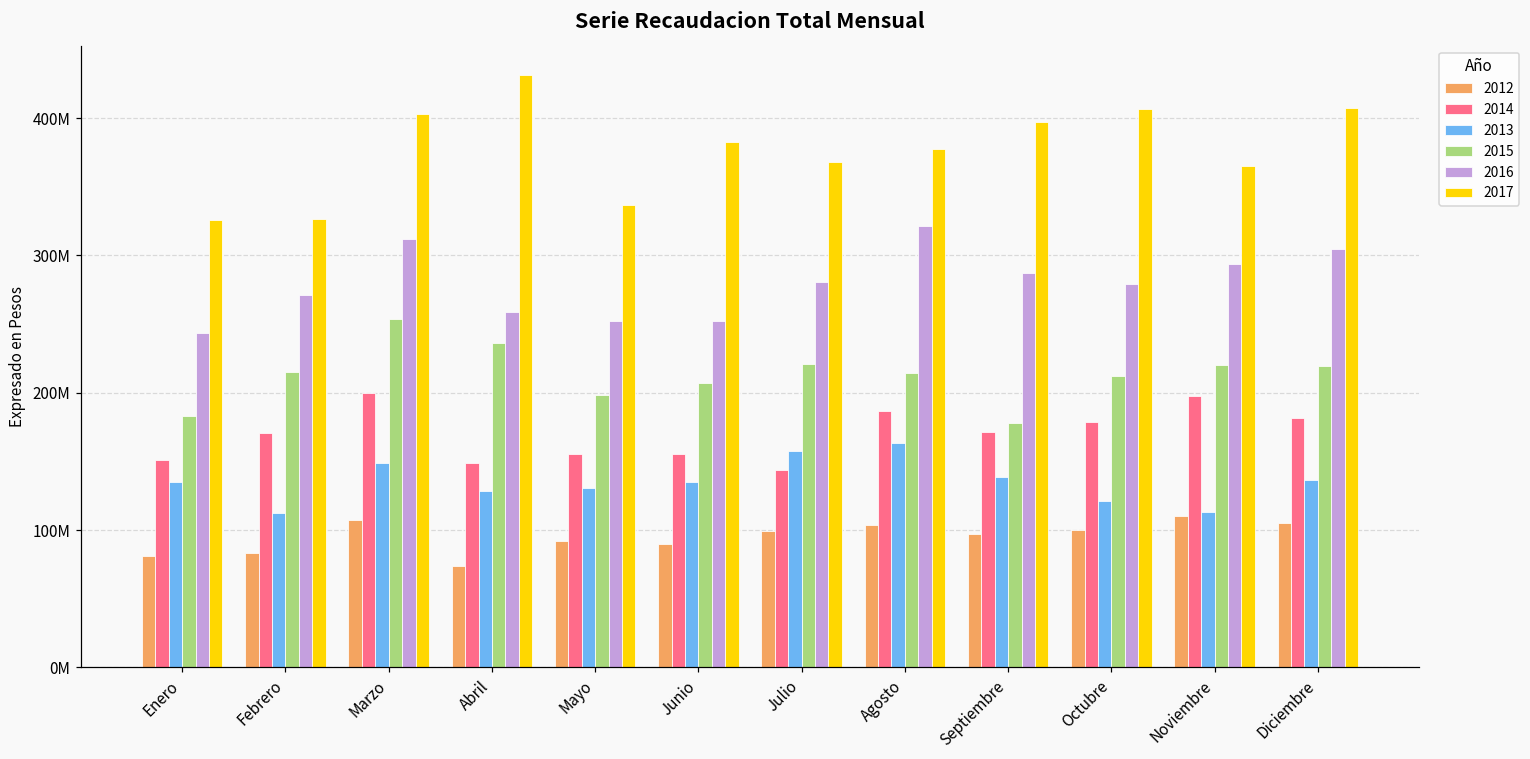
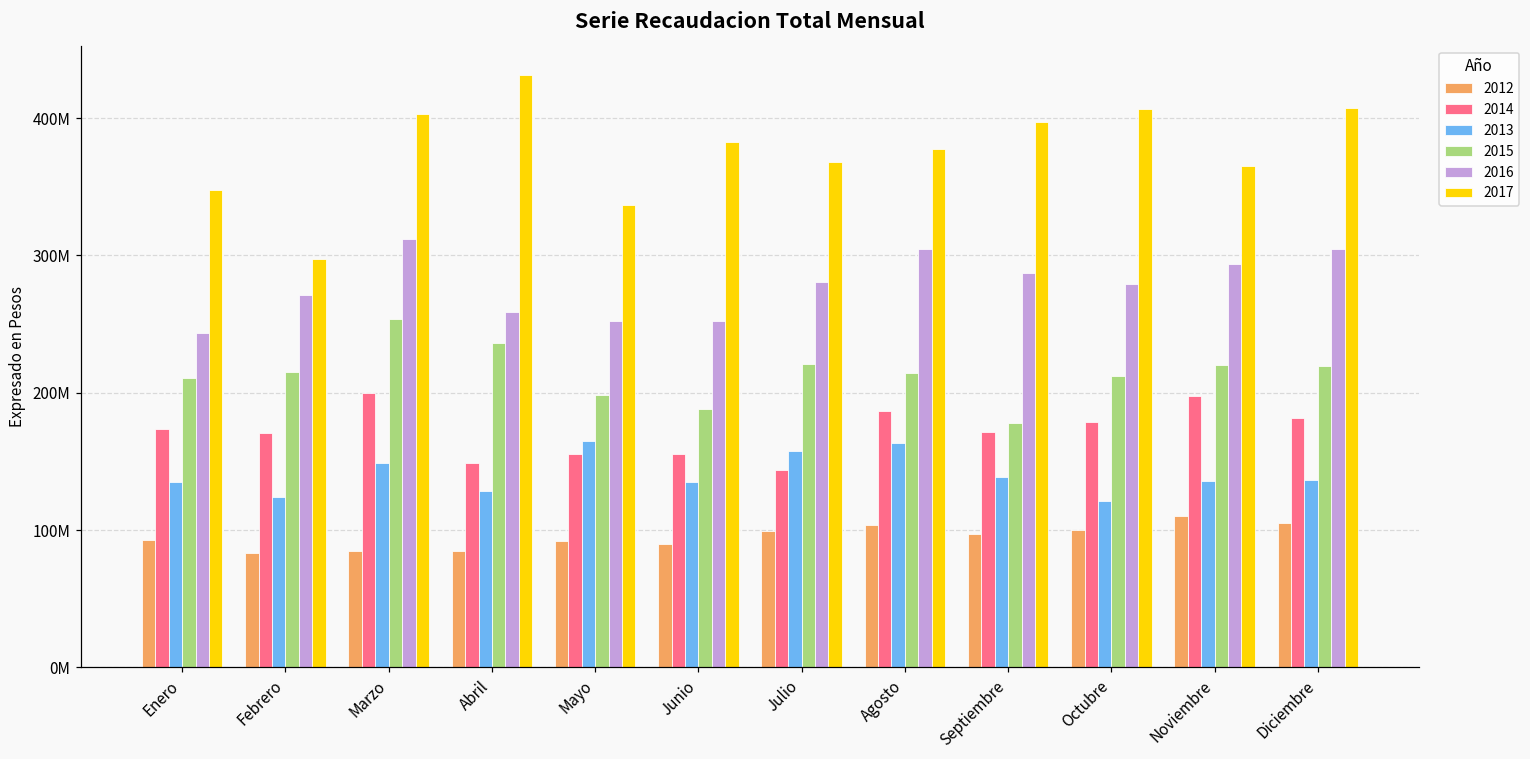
  {
    "2012": {
-     "Enero": 81000000,
+     "Enero": 93000000,
      "Febrero": 84000000,
-     "Marzo": 108000000,
-     "Abril": 74000000,
+     "Marzo": 84000000,
+     "Abril": 84000000,
      "Mayo": 92000000,
      "Junio": 90000000,
      "Julio": 99000000,
      "Agosto": 103000000,
      "Septiembre": 97000000,
      "Octubre": 100000000,
      "Noviembre": 110000000,
      "Diciembre": 105000000
    },
    "2014": {
-     "Enero": 151000000,
+     "Enero": 174000000,
      "Febrero": 171000000,
      "Marzo": 200000000,
      "Abril": 149000000,
      "Mayo": 155000000,
      "Junio": 156000000,
      "Julio": 144000000,
      "Agosto": 187000000,
      "Septiembre": 172000000,
      "Octubre": 178000000,
      "Noviembre": 197000000,
      "Diciembre": 181000000
    },
    "2013": {
      "Enero": 135000000,
-     "Febrero": 112000000,
+     "Febrero": 124000000,
      "Marzo": 149000000,
      "Abril": 128000000,
-     "Mayo": 130000000,
+     "Mayo": 165000000,
      "Junio": 135000000,
      "Julio": 157000000,
      "Agosto": 163000000,
      "Septiembre": 138000000,
      "Octubre": 121000000,
-     "Noviembre": 113000000,
+     "Noviembre": 136000000,
      "Diciembre": 136000000
    },
    "2015": {
-     "Enero": 183000000,
+     "Enero": 211000000,
      "Febrero": 215000000,
      "Marzo": 254000000,
      "Abril": 237000000,
      "Mayo": 198000000,
-     "Junio": 207000000,
+     "Junio": 188000000,
      "Julio": 221000000,
      "Agosto": 215000000,
      "Septiembre": 178000000,
      "Octubre": 213000000,
      "Noviembre": 220000000,
      "Diciembre": 220000000
    },
    "2016": {
      "Enero": 244000000,
      "Febrero": 271000000,
      "Marzo": 312000000,
      "Abril": 259000000,
      "Mayo": 252000000,
      "Junio": 252000000,
      "Julio": 281000000,
-     "Agosto": 322000000,
+     "Agosto": 305000000,
      "Septiembre": 287000000,
      "Octubre": 279000000,
      "Noviembre": 294000000,
      "Diciembre": 304000000
    },
    "2017": {
-     "Enero": 326000000,
-     "Febrero": 327000000,
+     "Enero": 348000000,
+     "Febrero": 297000000,
      "Marzo": 403000000,
      "Abril": 431000000,
      "Mayo": 337000000,
      "Junio": 382000000,
      "Julio": 368000000,
      "Agosto": 377000000,
      "Septiembre": 397000000,
      "Octubre": 407000000,
      "Noviembre": 365000000,
      "Diciembre": 408000000
    }
  }
